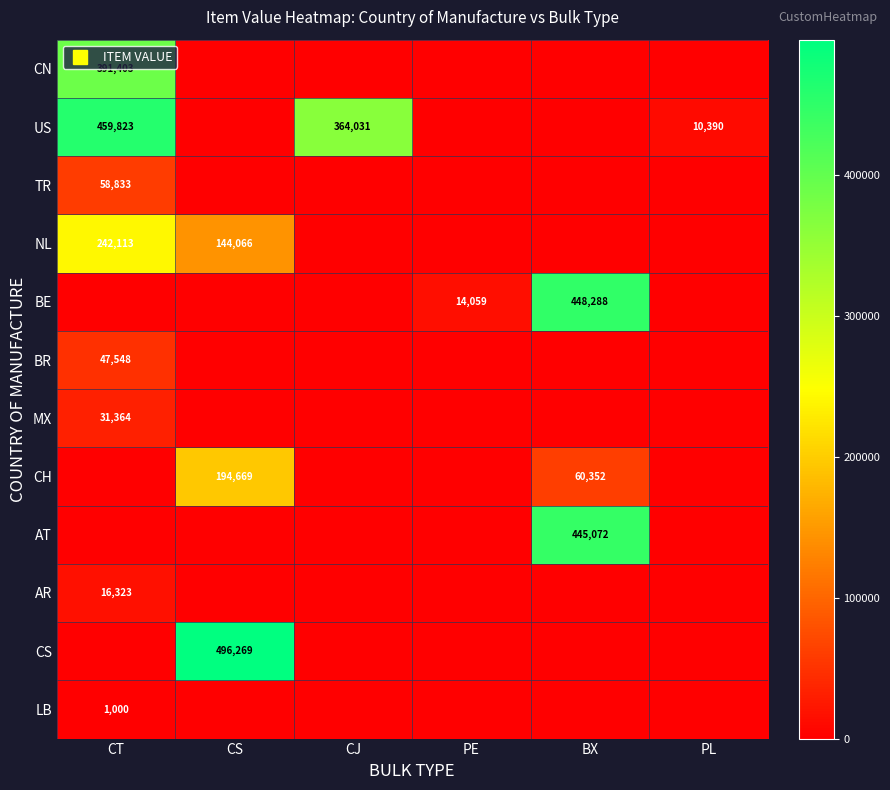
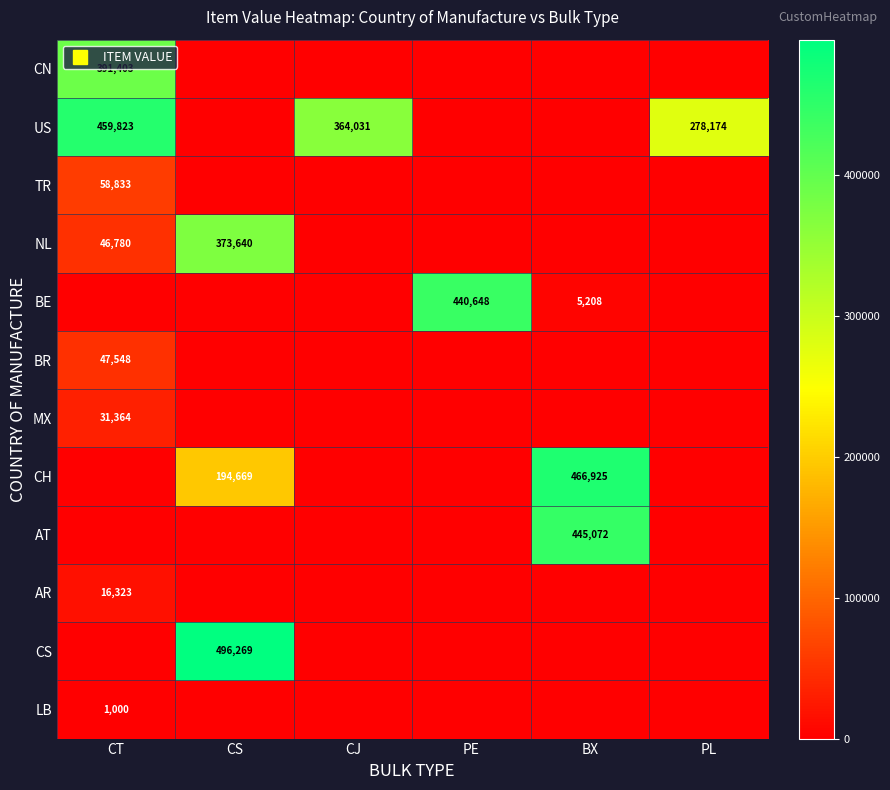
  {
    "US": {
      "CT": "459,823",
      "CJ": "364,031",
-     "PL": "10,390"
+     "PL": "278,174"
    },
    "TR": {
      "CT": "58,833"
    },
    "NL": {
-     "CT": "242,113",
-     "CS": "144,066"
+     "CT": "46,780",
+     "CS": "373,640"
    },
    "BE": {
-     "PE": "14,059",
-     "BX": "448,288"
+     "PE": "440,648",
+     "BX": "5,208"
    },
    "BR": {
      "CT": "47,548"
    },
    "MX": {
      "CT": "31,364"
    },
    "CH": {
      "CS": "194,669",
-     "BX": "60,352"
+     "BX": "466,925"
    },
    "AT": {
      "BX": "445,072"
    },
    "AR": {
      "CT": "16,323"
    },
    "CS": {
      "CS": "496,269"
    },
    "LB": {
      "CT": "1,000"
    }
  }
